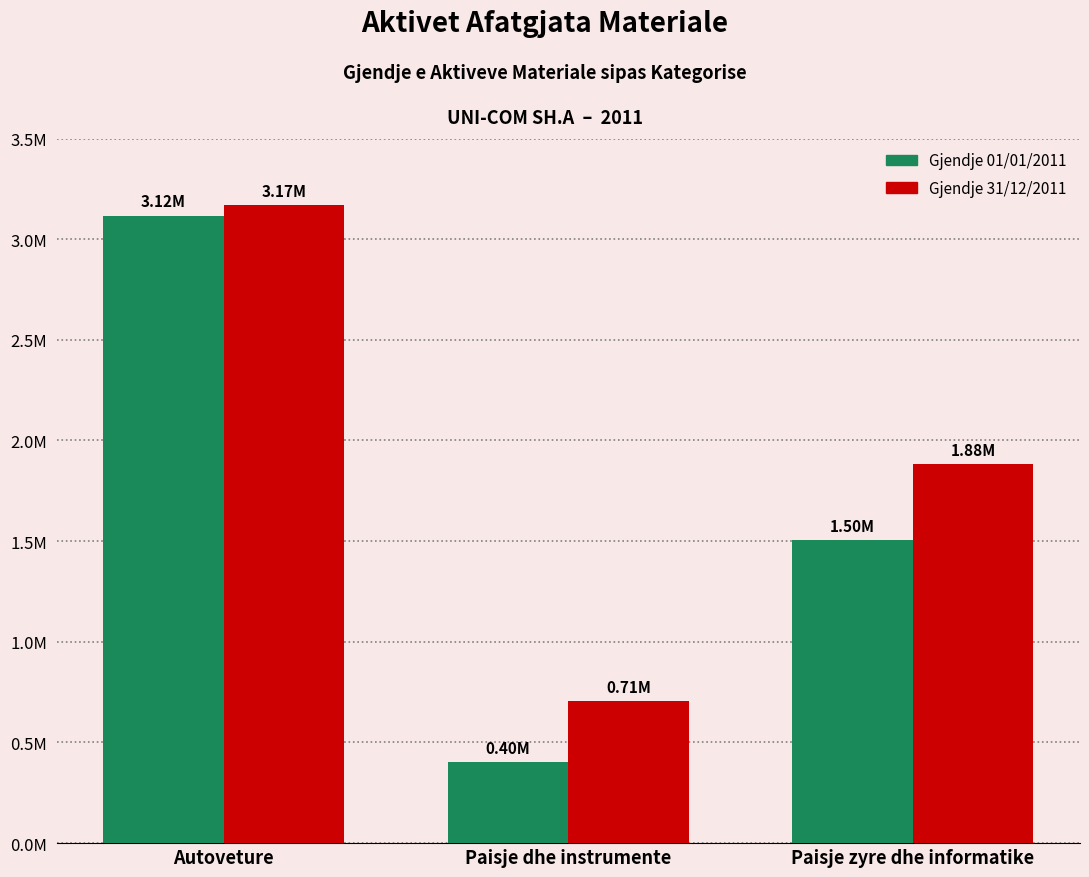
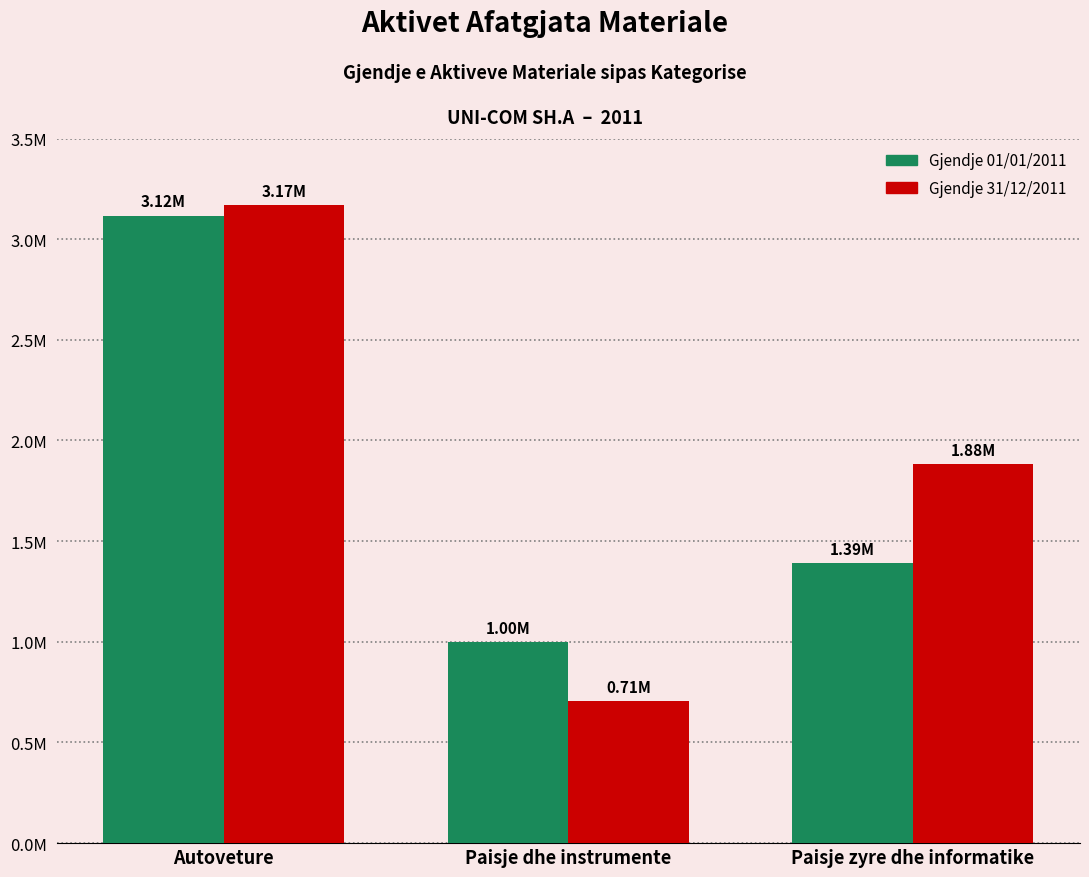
  {
    "Gjendje 01/01/2011": {
      "Autoveture": "3.12M",
-     "Paisje dhe instrumente": "0.40M",
-     "Paisje zyre dhe informatike": "1.50M"
+     "Paisje dhe instrumente": "1.00M",
+     "Paisje zyre dhe informatike": "1.39M"
    },
    "Gjendje 31/12/2011": {
      "Autoveture": "3.17M",
      "Paisje dhe instrumente": "0.71M",
      "Paisje zyre dhe informatike": "1.88M"
    }
  }
